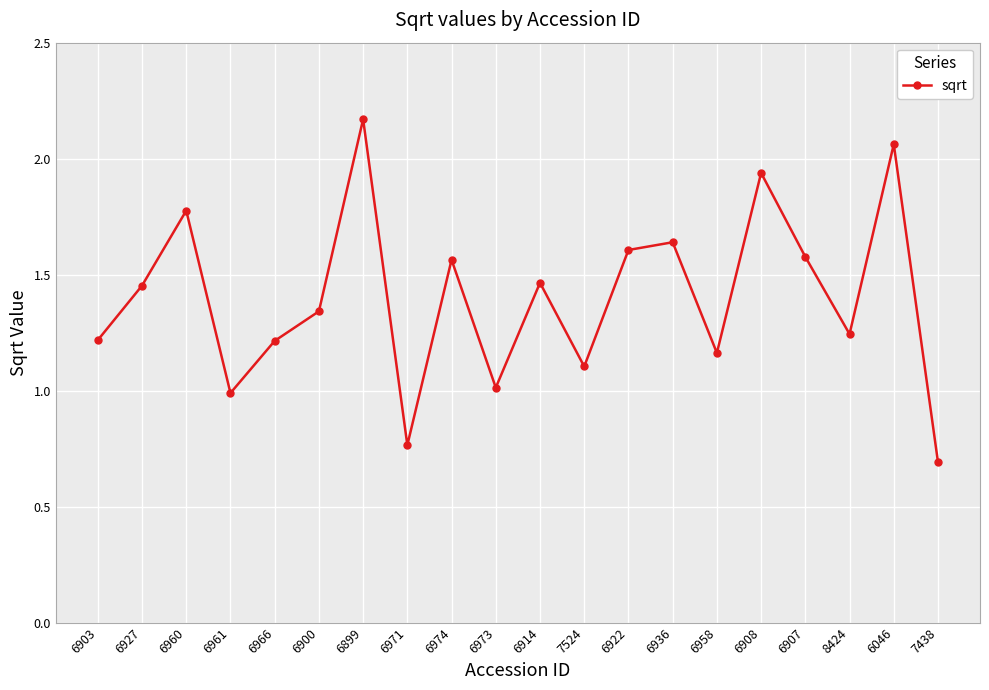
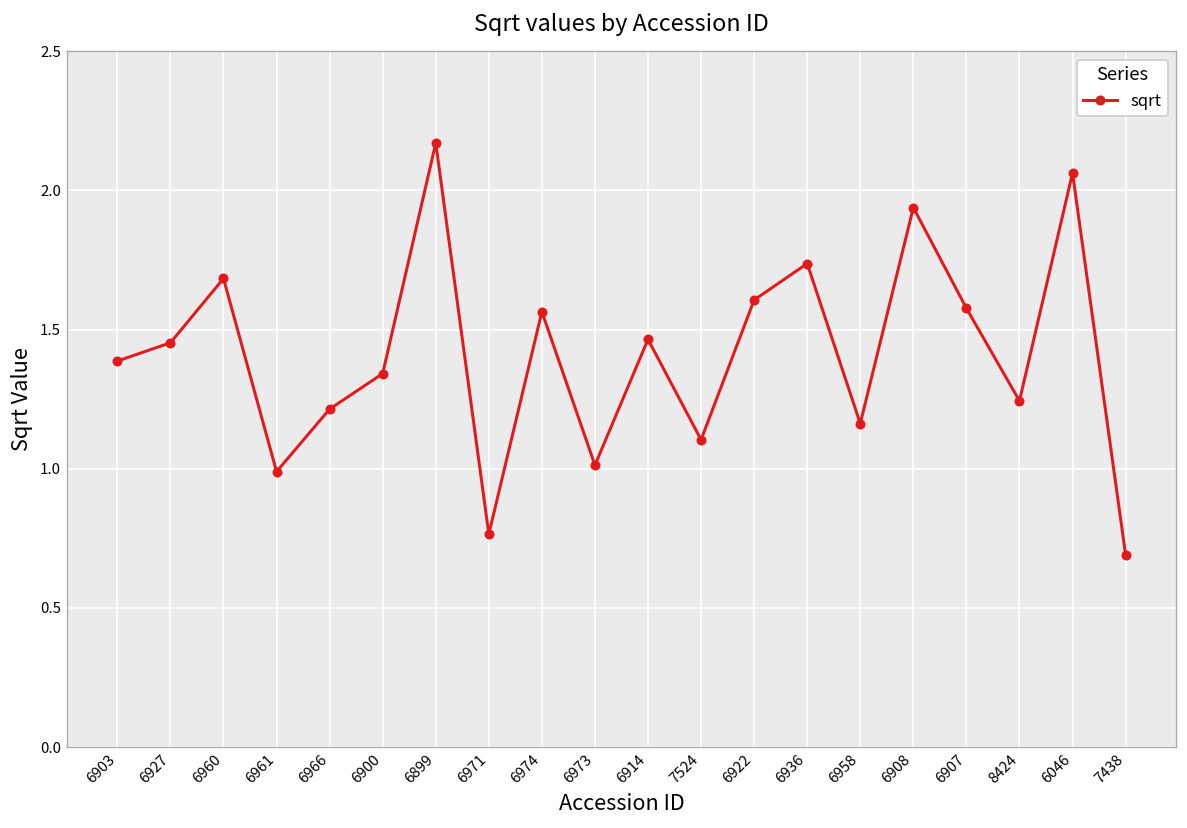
  {
-   "6903": 1.22,
+   "6903": 1.39,
    "6927": 1.45,
-   "6960": 1.78,
+   "6960": 1.68,
    "6961": 0.99,
    "6966": 1.21,
    "6900": 1.34,
    "6899": 2.17,
    "6971": 0.77,
    "6974": 1.56,
    "6973": 1.01,
    "6914": 1.46,
    "7524": 1.10,
    "6922": 1.61,
-   "6936": 1.64,
+   "6936": 1.74,
    "6958": 1.16,
    "6908": 1.94,
    "6907": 1.58,
    "8424": 1.24,
    "6046": 2.06,
    "7438": 0.69
  }
